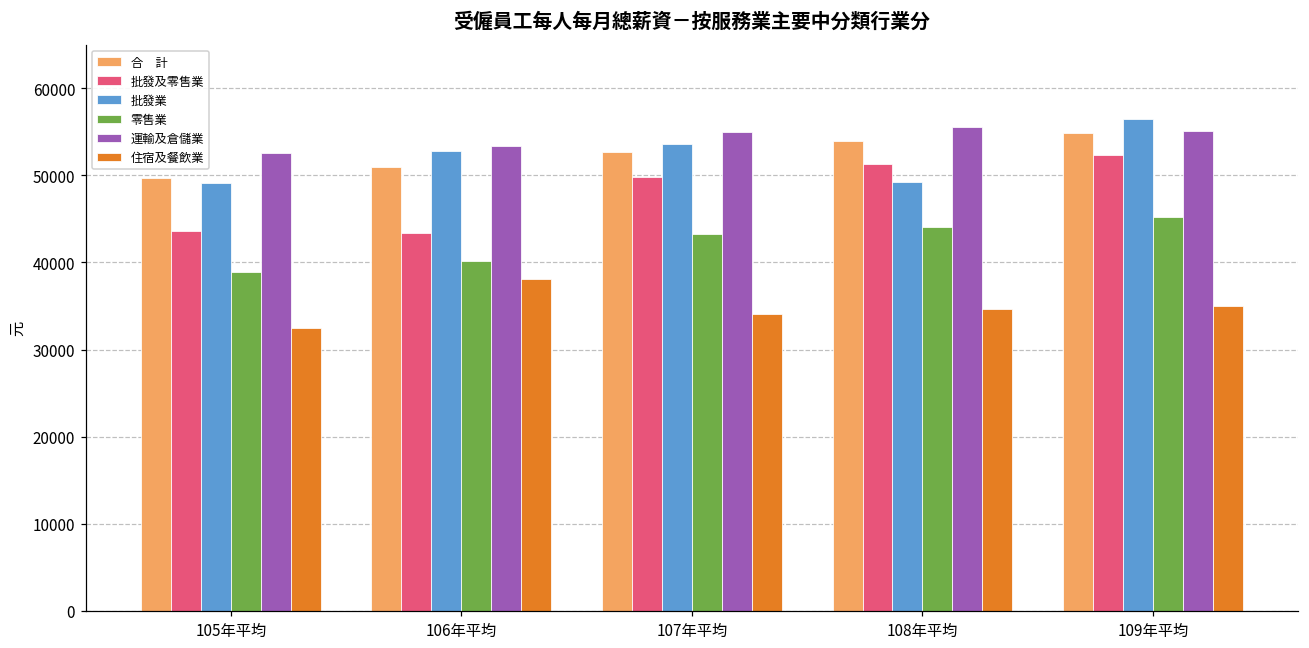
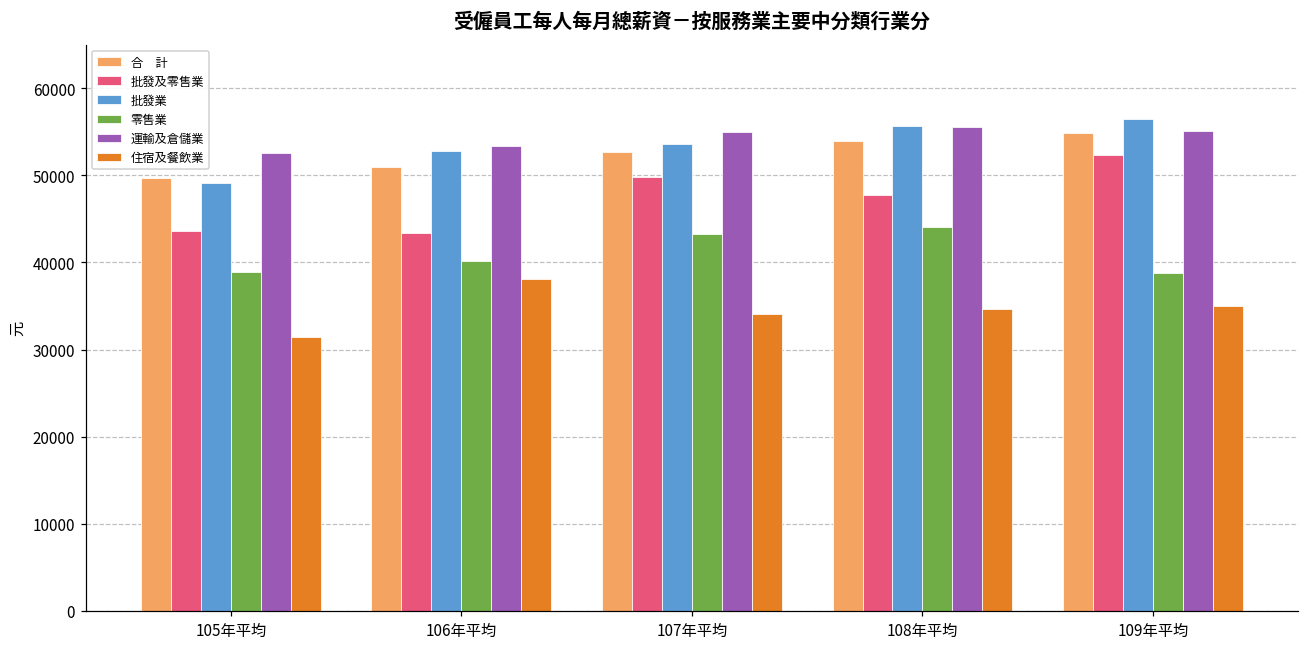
  {
    "合 計": {
      "105年平均": 50000,
      "106年平均": 51000,
      "107年平均": 53000,
      "108年平均": 54000,
      "109年平均": 55000
    },
    "批發及零售業": {
      "105年平均": 44000,
      "106年平均": 43000,
      "107年平均": 50000,
-     "108年平均": 51000,
+     "108年平均": 48000,
      "109年平均": 52000
    },
    "批發業": {
      "105年平均": 49000,
      "106年平均": 53000,
      "107年平均": 54000,
-     "108年平均": 49000,
+     "108年平均": 56000,
      "109年平均": 57000
    },
    "零售業": {
      "105年平均": 39000,
      "106年平均": 40000,
      "107年平均": 43000,
      "108年平均": 44000,
-     "109年平均": 45000
+     "109年平均": 39000
    },
    "運輸及倉儲業": {
      "105年平均": 53000,
      "106年平均": 53000,
      "107年平均": 55000,
      "108年平均": 56000,
      "109年平均": 55000
    },
    "住宿及餐飲業": {
-     "105年平均": 32000,
+     "105年平均": 31000,
      "106年平均": 38000,
      "107年平均": 34000,
      "108年平均": 35000,
      "109年平均": 35000
    }
  }
